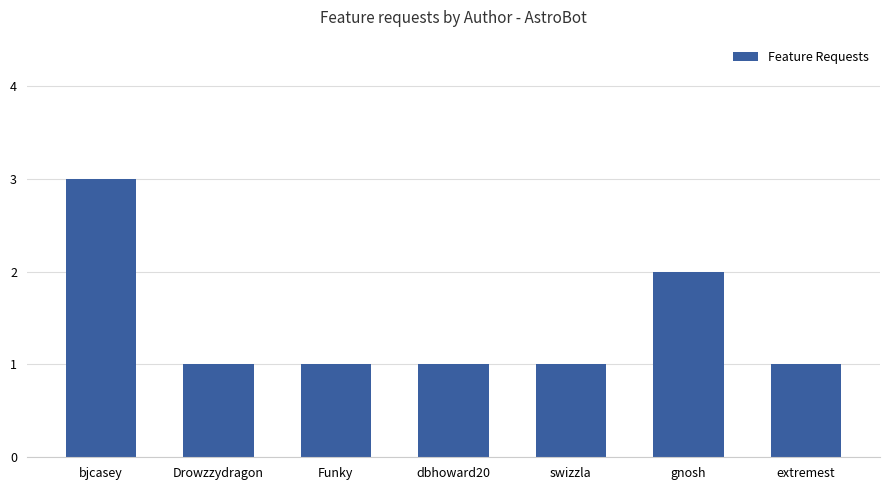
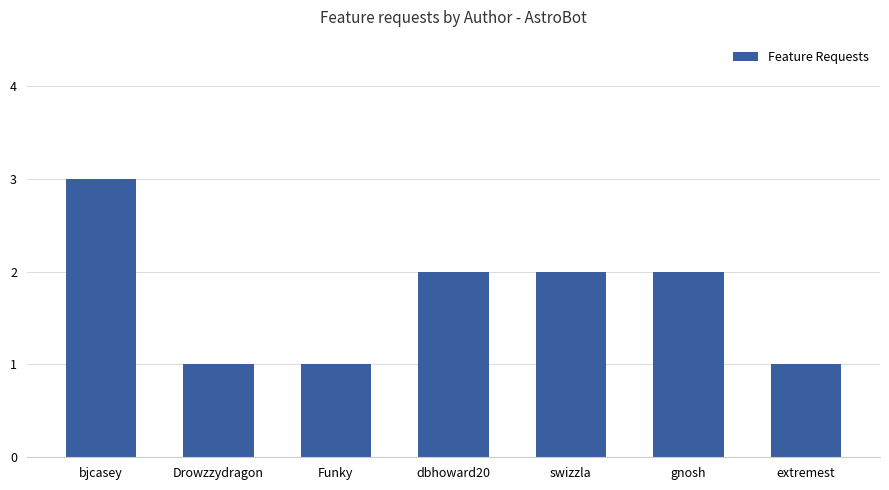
  {
    "bjcasey": 3,
    "Drowzzydragon": 1,
    "Funky": 1,
-   "dbhoward20": 1,
-   "swizzla": 1,
+   "dbhoward20": 2,
+   "swizzla": 2,
    "gnosh": 2,
    "extremest": 1
  }
